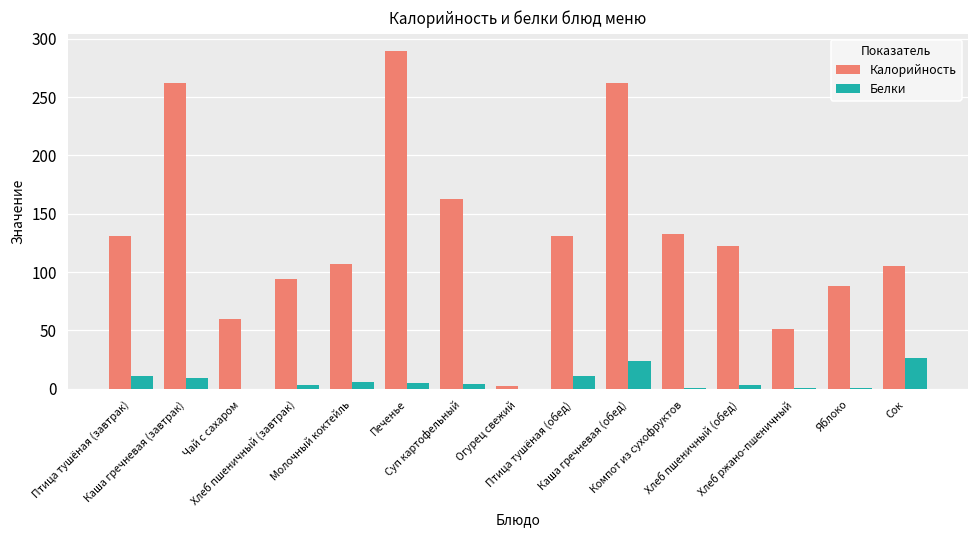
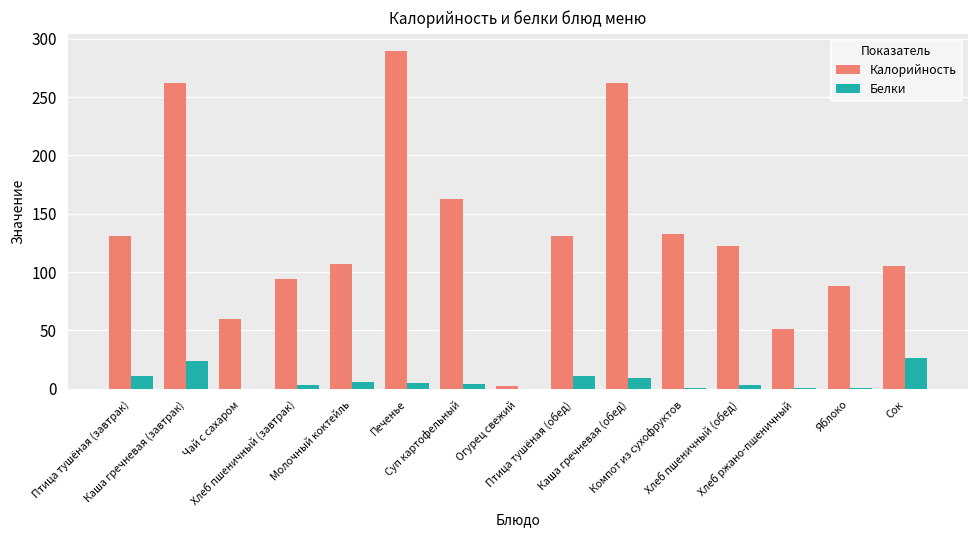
  {
    "Калорийность": {
      "Птица тушёная (завтрак)": 131,
      "Каша гречневая (завтрак)": 262,
      "Чай с сахаром": 60,
      "Хлеб пшеничный (завтрак)": 94,
      "Молочный коктейль": 107,
      "Печенье": 290,
      "Суп картофельный": 163,
      "Огурец свежий": 2,
      "Птица тушёная (обед)": 131,
      "Каша гречневая (обед)": 262,
      "Компот из сухофруктов": 133,
      "Хлеб пшеничный (обед)": 122,
      "Хлеб ржано-пшеничный": 51,
      "Яблоко": 88,
      "Сок": 105
    },
    "Белки": {
      "Птица тушёная (завтрак)": 11,
-     "Каша гречневая (завтрак)": 9,
+     "Каша гречневая (завтрак)": 24,
      "Чай с сахаром": 0,
      "Хлеб пшеничный (завтрак)": 3,
      "Молочный коктейль": 6,
      "Печенье": 5,
      "Суп картофельный": 4,
      "Огурец свежий": 0,
      "Птица тушёная (обед)": 11,
-     "Каша гречневая (обед)": 24,
+     "Каша гречневая (обед)": 9,
      "Хлеб пшеничный (обед)": 3,
      "Сок": 26
    }
  }
